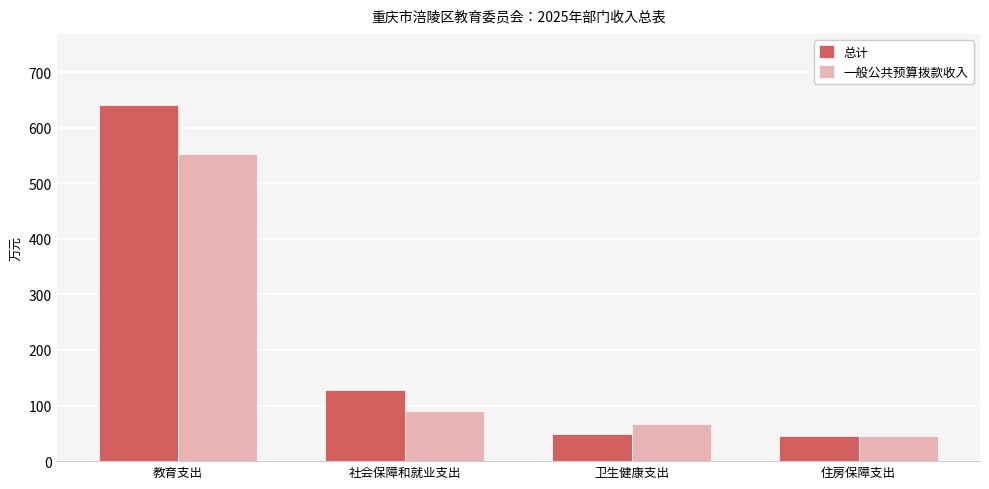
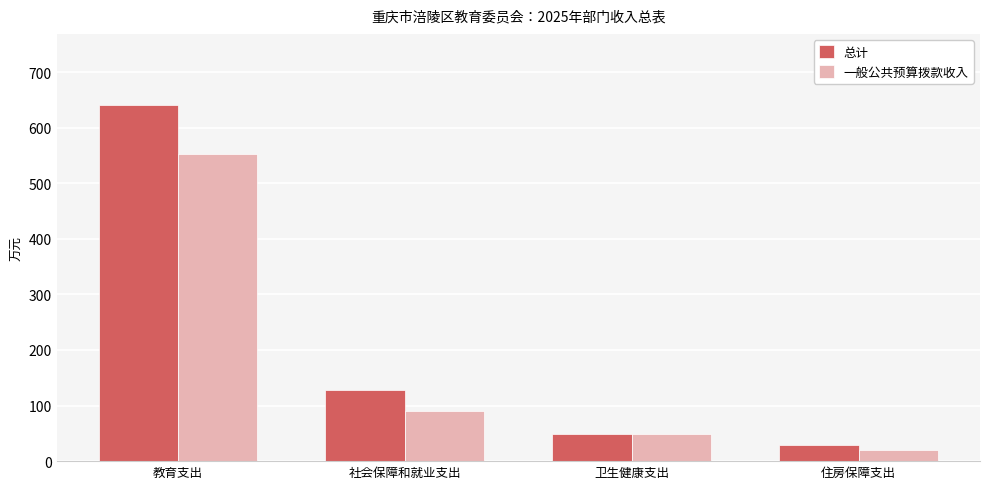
  {
    "总计": {
      "教育支出": 640,
      "社会保障和就业支出": 130,
      "卫生健康支出": 50,
-     "住房保障支出": 50
+     "住房保障支出": 30
    },
    "一般公共预算拨款收入": {
      "教育支出": 550,
      "社会保障和就业支出": 90,
-     "卫生健康支出": 70,
-     "住房保障支出": 50
+     "卫生健康支出": 50,
+     "住房保障支出": 20
    }
  }
